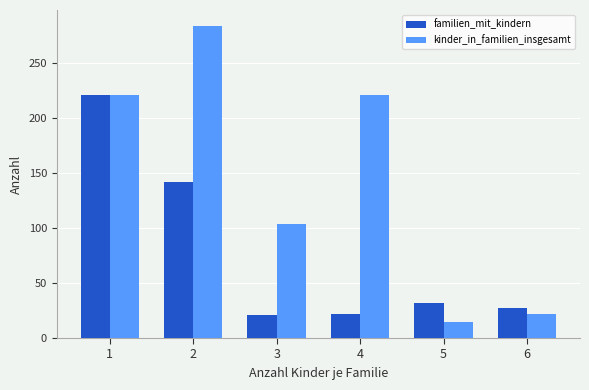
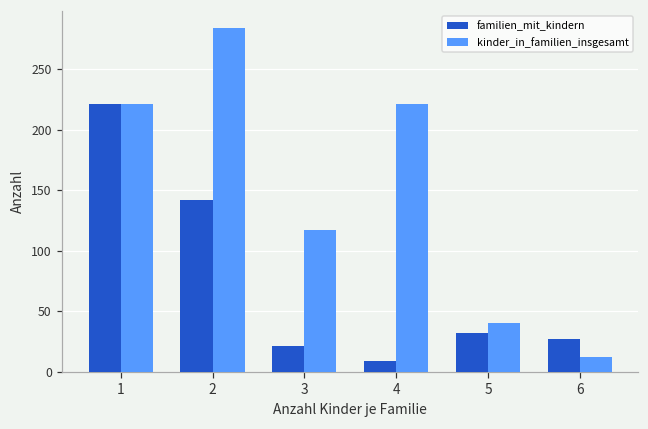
  {
    "familien_mit_kindern": {
      "1": 221,
      "2": 142,
      "3": 21,
-     "4": 22,
+     "4": 9,
      "5": 32,
      "6": 27
    },
    "kinder_in_familien_insgesamt": {
      "1": 221,
      "2": 284,
-     "3": 104,
+     "3": 117,
      "4": 221,
-     "5": 15,
-     "6": 22
+     "5": 40,
+     "6": 12
    }
  }
